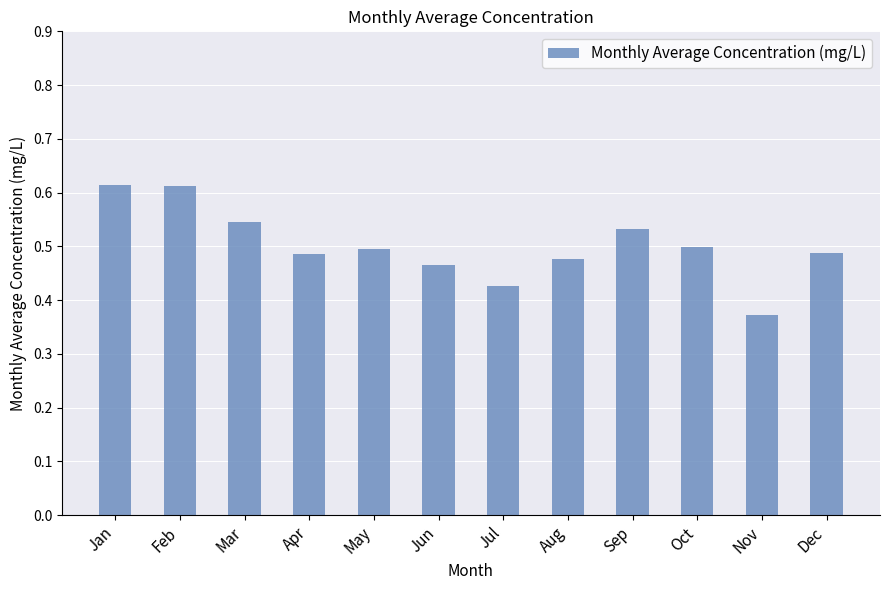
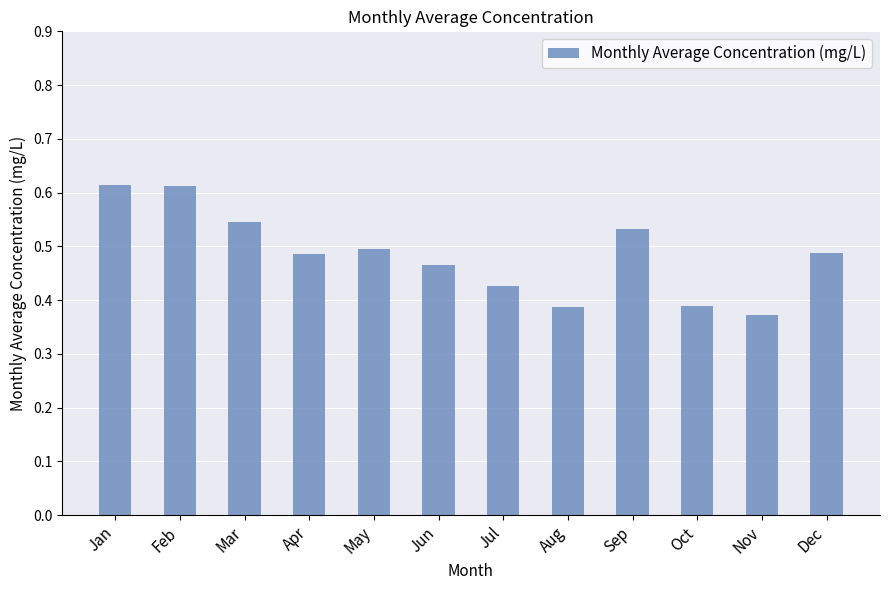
  {
    "Jan": 0.61,
    "Feb": 0.61,
    "Mar": 0.55,
    "Apr": 0.49,
    "May": 0.50,
    "Jun": 0.47,
    "Jul": 0.43,
-   "Aug": 0.48,
+   "Aug": 0.39,
    "Sep": 0.53,
-   "Oct": 0.50,
+   "Oct": 0.39,
    "Nov": 0.37,
    "Dec": 0.49
  }
